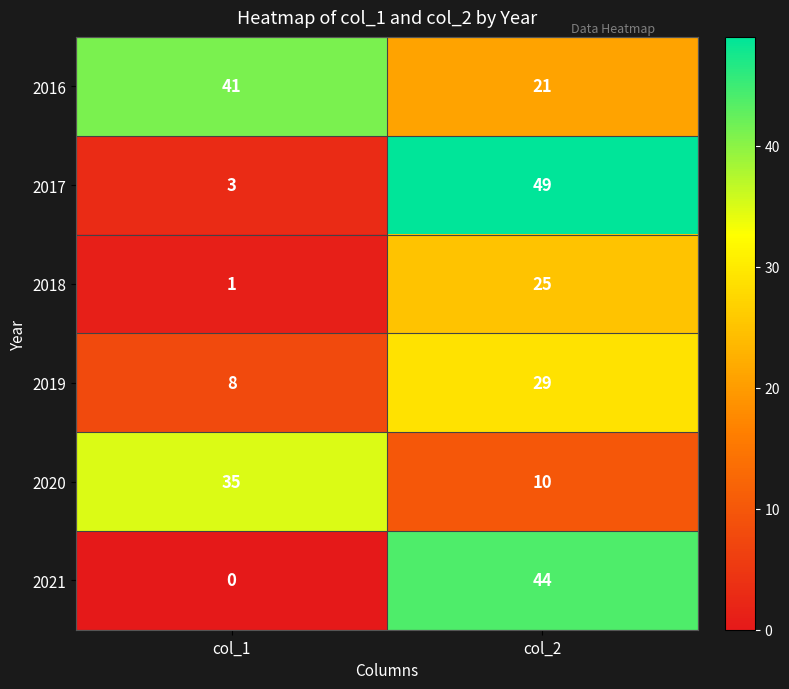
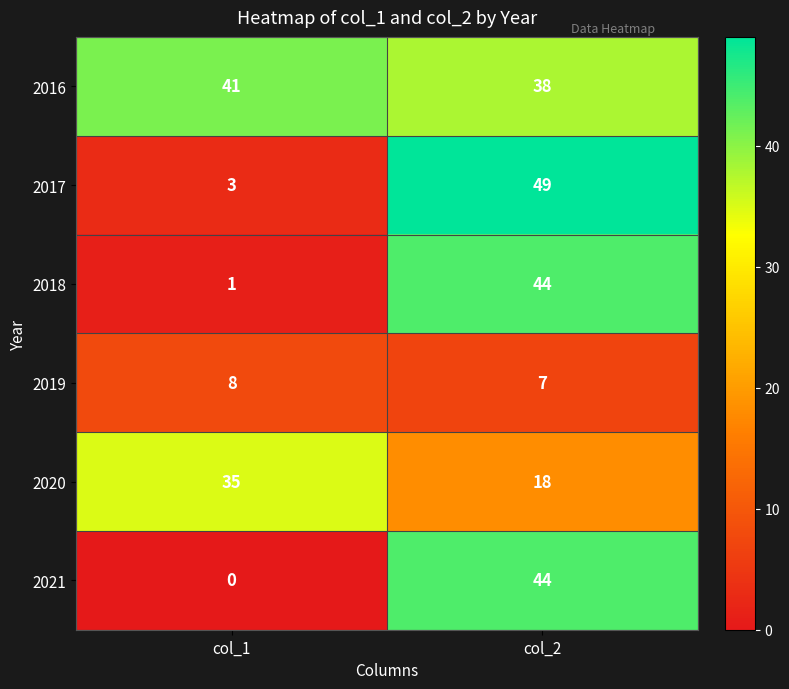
  {
    "2016": {
      "col_1": 41,
-     "col_2": 21
+     "col_2": 38
    },
    "2017": {
      "col_1": 3,
      "col_2": 49
    },
    "2018": {
      "col_1": 1,
-     "col_2": 25
+     "col_2": 44
    },
    "2019": {
      "col_1": 8,
-     "col_2": 29
+     "col_2": 7
    },
    "2020": {
      "col_1": 35,
-     "col_2": 10
+     "col_2": 18
    },
    "2021": {
      "col_1": 0,
      "col_2": 44
    }
  }
